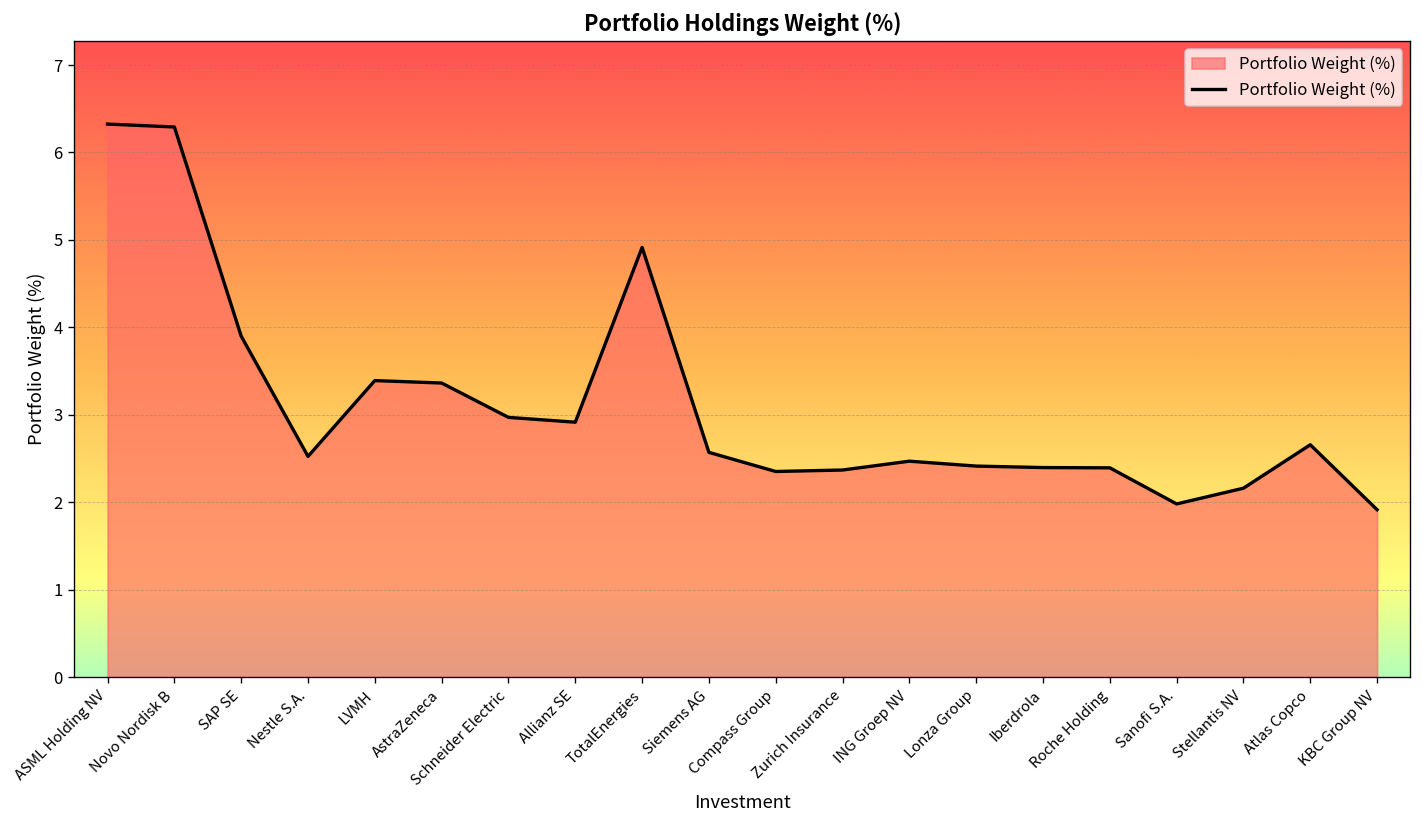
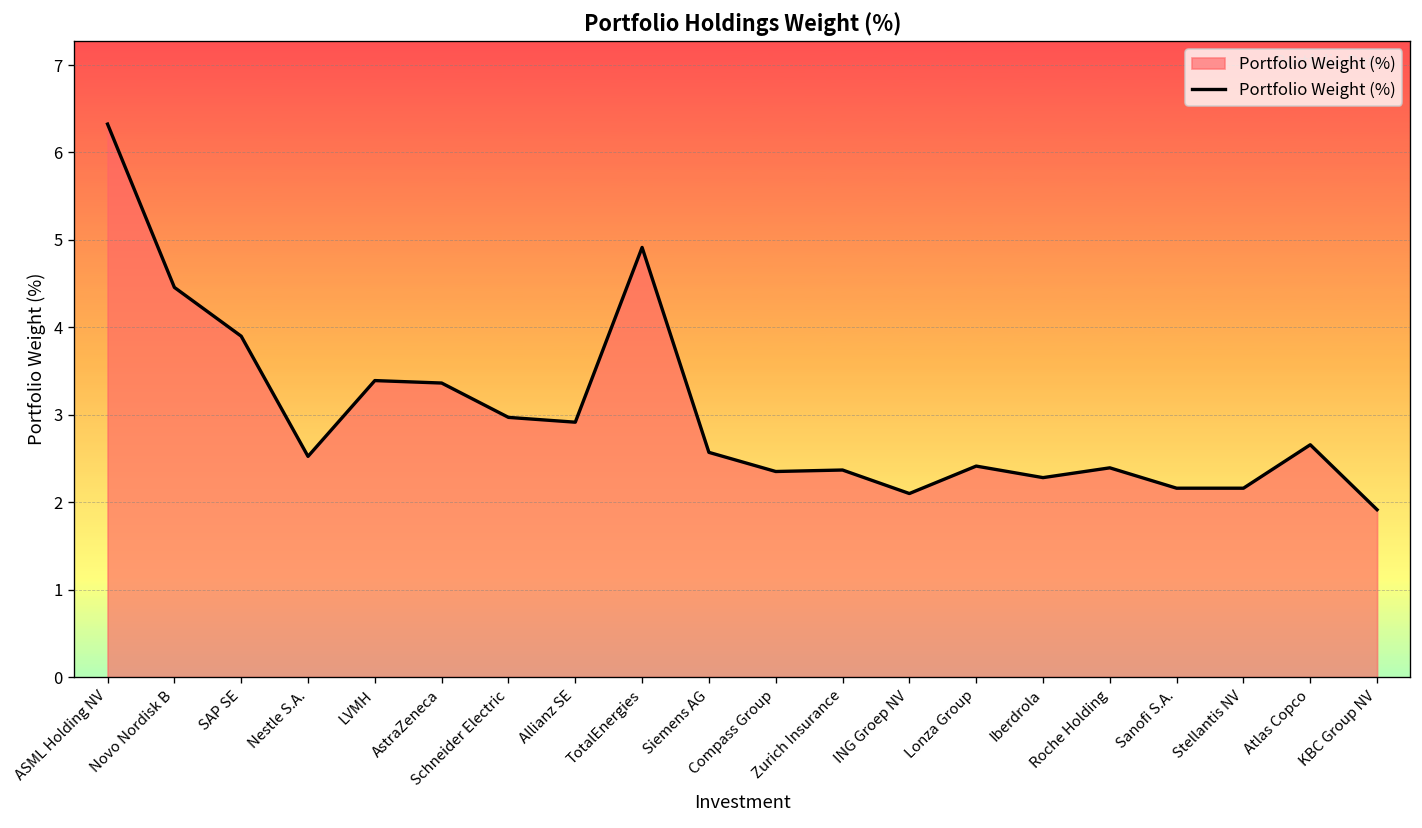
  {
    "ASML Holding NV": 6.3,
-   "Novo Nordisk B": 6.3,
+   "Novo Nordisk B": 4.5,
    "SAP SE": 3.9,
    "Nestle S.A.": 2.5,
    "LVMH": 3.4,
    "AstraZeneca": 3.4,
    "Schneider Electric": 3.0,
    "Allianz SE": 2.9,
    "TotalEnergies": 4.9,
    "Siemens AG": 2.6,
    "Compass Group": 2.4,
    "Zurich Insurance": 2.4,
-   "ING Groep NV": 2.5,
+   "ING Groep NV": 2.1,
    "Lonza Group": 2.4,
-   "Iberdrola": 2.4,
+   "Iberdrola": 2.3,
    "Roche Holding": 2.4,
-   "Sanofi S.A.": 2.0,
+   "Sanofi S.A.": 2.2,
    "Stellantis NV": 2.2,
    "Atlas Copco": 2.7,
    "KBC Group NV": 1.9
  }
